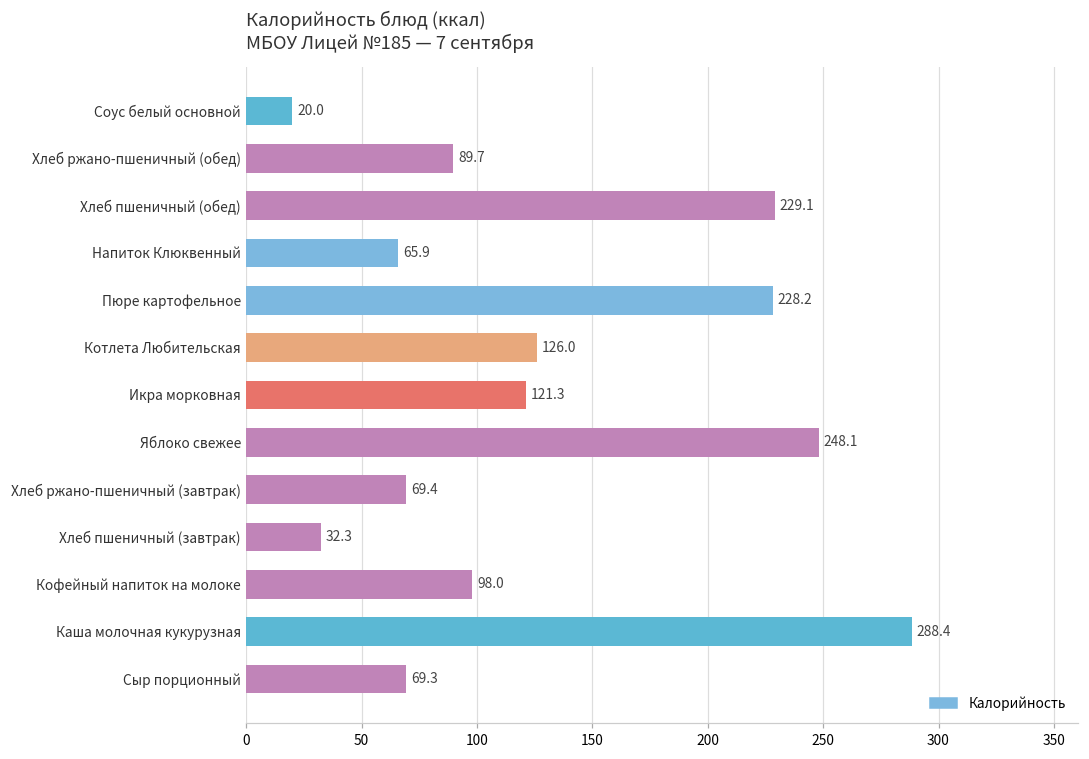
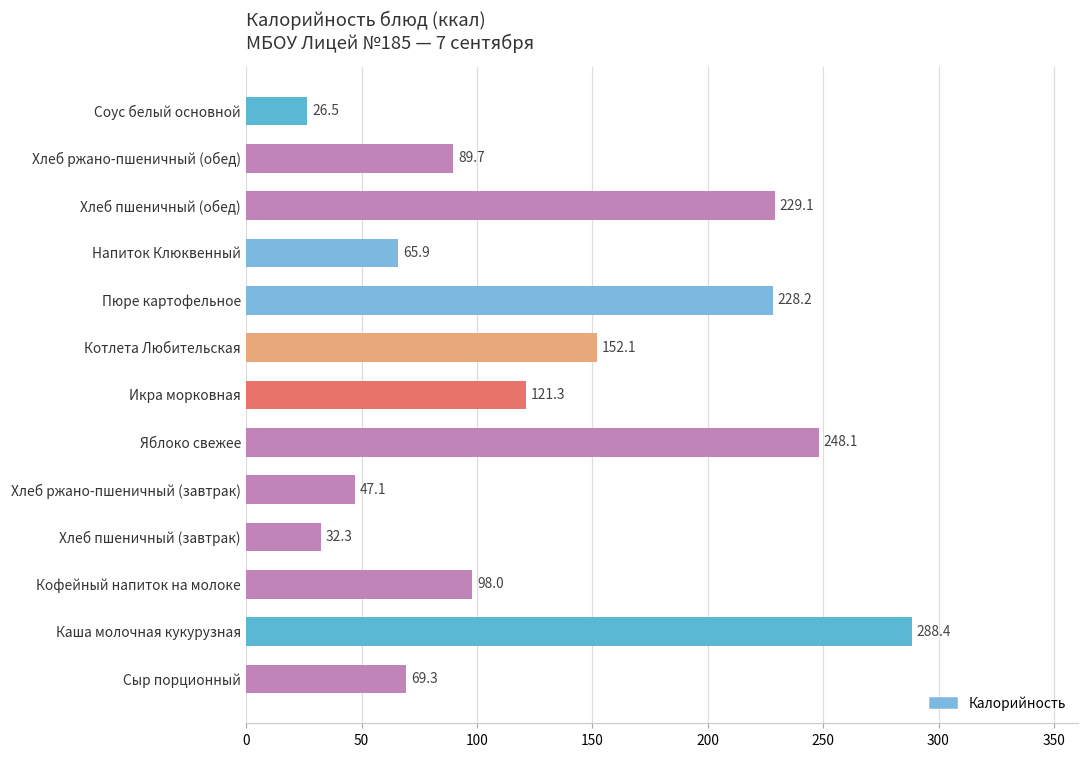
  {
-   "Соус белый основной": 20.0,
+   "Соус белый основной": 26.5,
    "Хлеб ржано-пшеничный (обед)": 89.7,
    "Хлеб пшеничный (обед)": 229.1,
    "Напиток Клюквенный": 65.9,
    "Пюре картофельное": 228.2,
-   "Котлета Любительская": 126.0,
+   "Котлета Любительская": 152.1,
    "Икра морковная": 121.3,
    "Яблоко свежее": 248.1,
-   "Хлеб ржано-пшеничный (завтрак)": 69.4,
+   "Хлеб ржано-пшеничный (завтрак)": 47.1,
    "Хлеб пшеничный (завтрак)": 32.3,
    "Кофейный напиток на молоке": 98.0,
    "Каша молочная кукурузная": 288.4,
    "Сыр порционный": 69.3
  }
